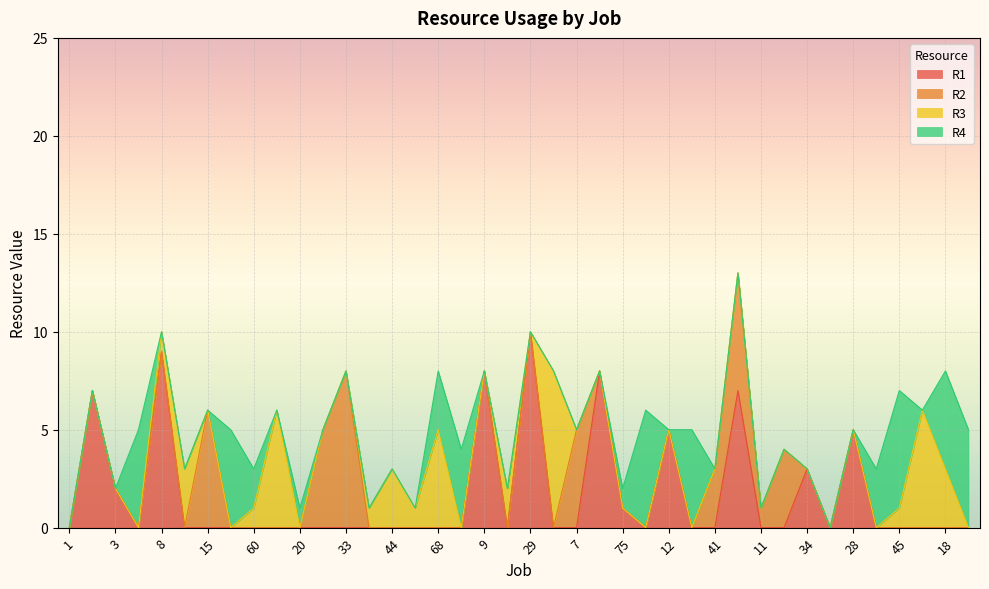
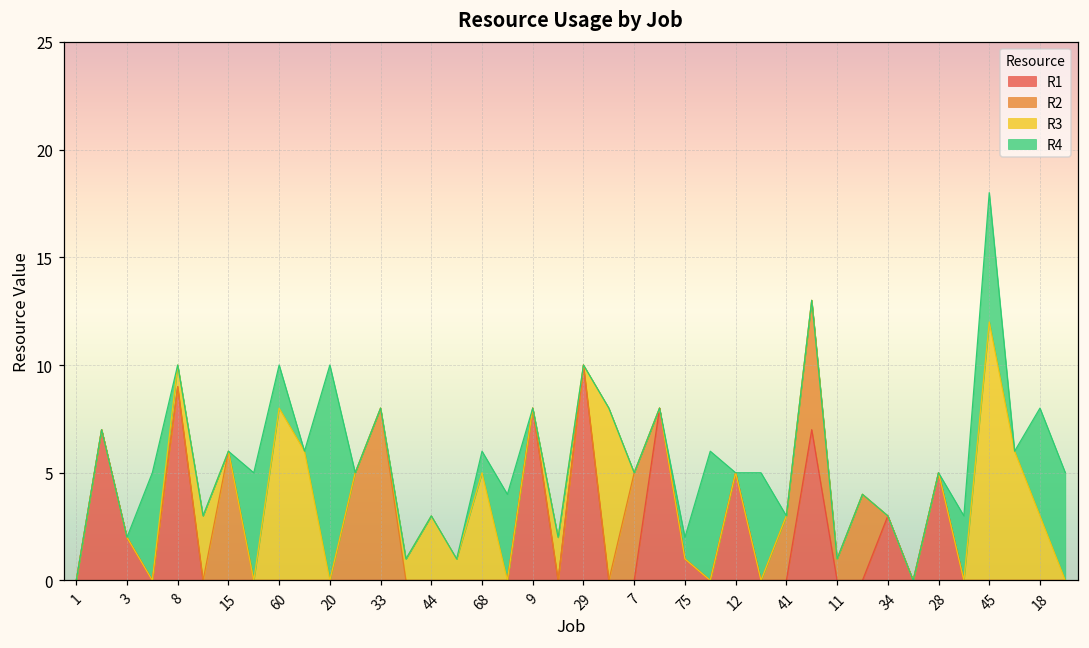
  {
    "R3": {
-     "60": 1,
+     "60": 8,
      "68": 5,
-     "45": 1,
+     "45": 12,
      "18": 3
    },
    "R4": {
-     "20": 1,
-     "68": 3,
+     "20": 10,
+     "68": 1,
      "75": 2,
      "18": 8
    }
  }
